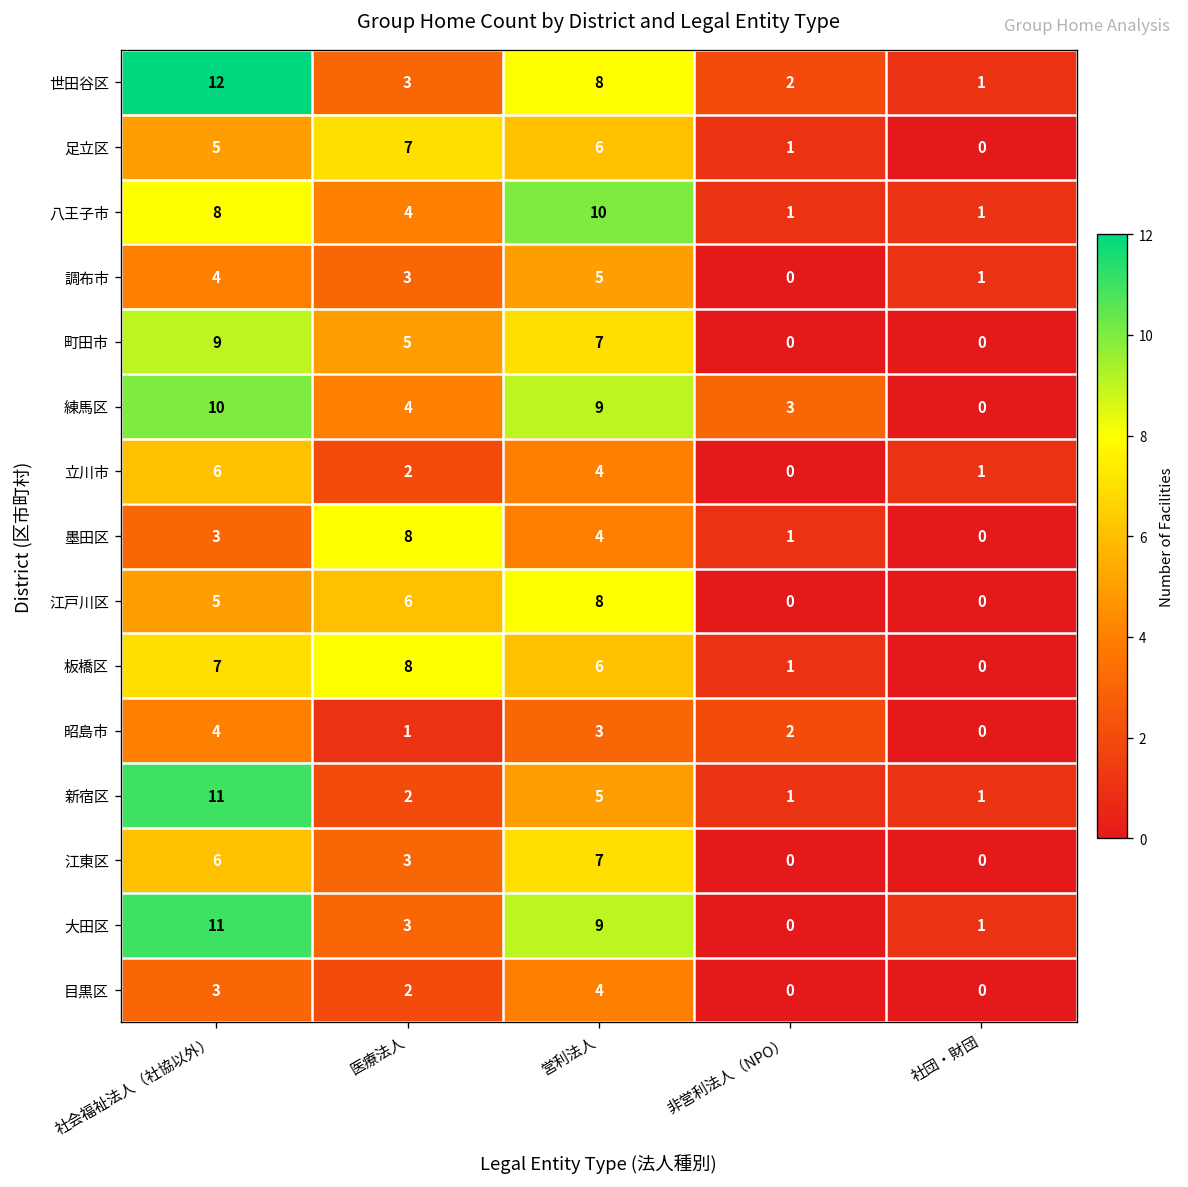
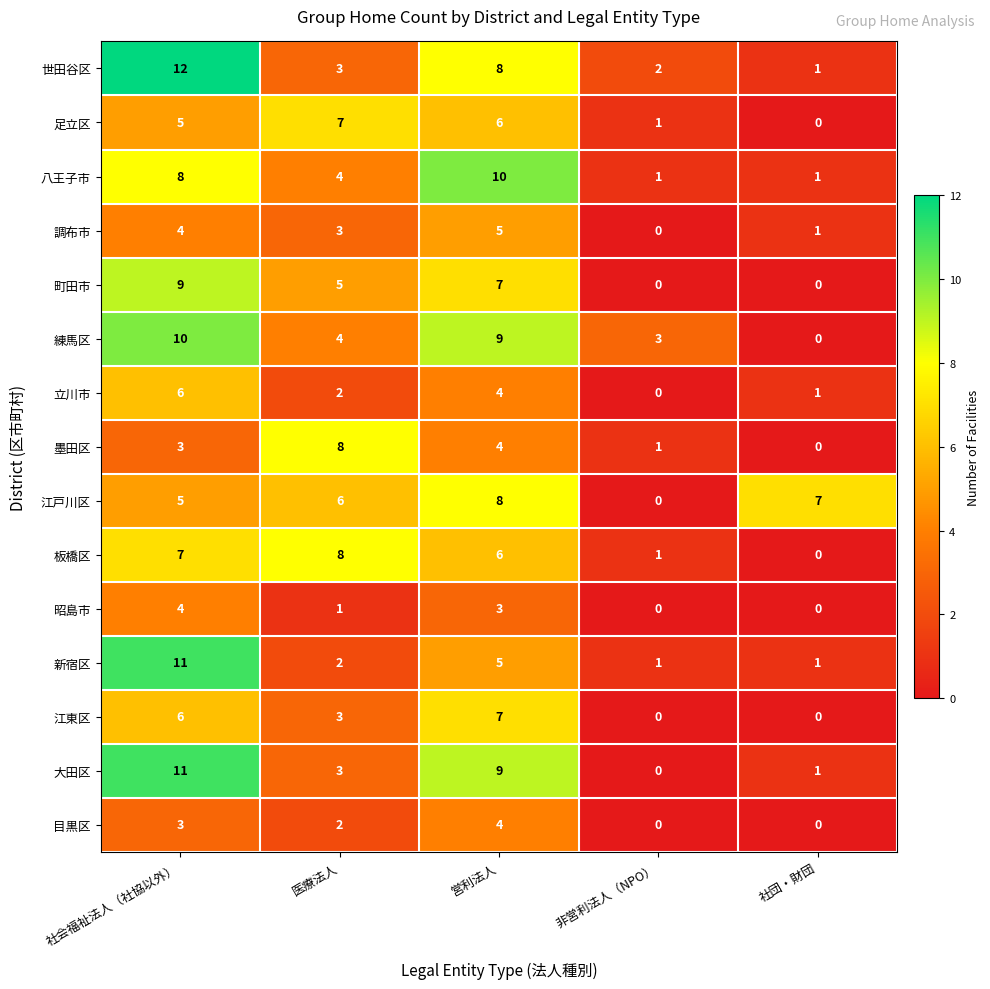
  {
    "世田谷区": {
      "社会福祉法人（社協以外）": 12,
      "医療法人": 3,
      "営利法人": 8,
      "非営利法人（NPO）": 2,
      "社団・財団": 1
    },
    "足立区": {
      "社会福祉法人（社協以外）": 5,
      "医療法人": 7,
      "営利法人": 6,
      "非営利法人（NPO）": 1,
      "社団・財団": 0
    },
    "八王子市": {
      "社会福祉法人（社協以外）": 8,
      "医療法人": 4,
      "営利法人": 10,
      "非営利法人（NPO）": 1,
      "社団・財団": 1
    },
    "調布市": {
      "社会福祉法人（社協以外）": 4,
      "医療法人": 3,
      "営利法人": 5,
      "非営利法人（NPO）": 0,
      "社団・財団": 1
    },
    "町田市": {
      "社会福祉法人（社協以外）": 9,
      "医療法人": 5,
      "営利法人": 7,
      "非営利法人（NPO）": 0,
      "社団・財団": 0
    },
    "練馬区": {
      "社会福祉法人（社協以外）": 10,
      "医療法人": 4,
      "営利法人": 9,
      "非営利法人（NPO）": 3,
      "社団・財団": 0
    },
    "立川市": {
      "社会福祉法人（社協以外）": 6,
      "医療法人": 2,
      "営利法人": 4,
      "非営利法人（NPO）": 0,
      "社団・財団": 1
    },
    "墨田区": {
      "社会福祉法人（社協以外）": 3,
      "医療法人": 8,
      "営利法人": 4,
      "非営利法人（NPO）": 1,
      "社団・財団": 0
    },
    "江戸川区": {
      "社会福祉法人（社協以外）": 5,
      "医療法人": 6,
      "営利法人": 8,
      "非営利法人（NPO）": 0,
-     "社団・財団": 0
+     "社団・財団": 7
    },
    "板橋区": {
      "社会福祉法人（社協以外）": 7,
      "医療法人": 8,
      "営利法人": 6,
      "非営利法人（NPO）": 1,
      "社団・財団": 0
    },
    "昭島市": {
      "社会福祉法人（社協以外）": 4,
      "医療法人": 1,
      "営利法人": 3,
-     "非営利法人（NPO）": 2,
+     "非営利法人（NPO）": 0,
      "社団・財団": 0
    },
    "新宿区": {
      "社会福祉法人（社協以外）": 11,
      "医療法人": 2,
      "営利法人": 5,
      "非営利法人（NPO）": 1,
      "社団・財団": 1
    },
    "江東区": {
      "社会福祉法人（社協以外）": 6,
      "医療法人": 3,
      "営利法人": 7,
      "非営利法人（NPO）": 0,
      "社団・財団": 0
    },
    "大田区": {
      "社会福祉法人（社協以外）": 11,
      "医療法人": 3,
      "営利法人": 9,
      "非営利法人（NPO）": 0,
      "社団・財団": 1
    },
    "目黒区": {
      "社会福祉法人（社協以外）": 3,
      "医療法人": 2,
      "営利法人": 4,
      "非営利法人（NPO）": 0,
      "社団・財団": 0
    }
  }
